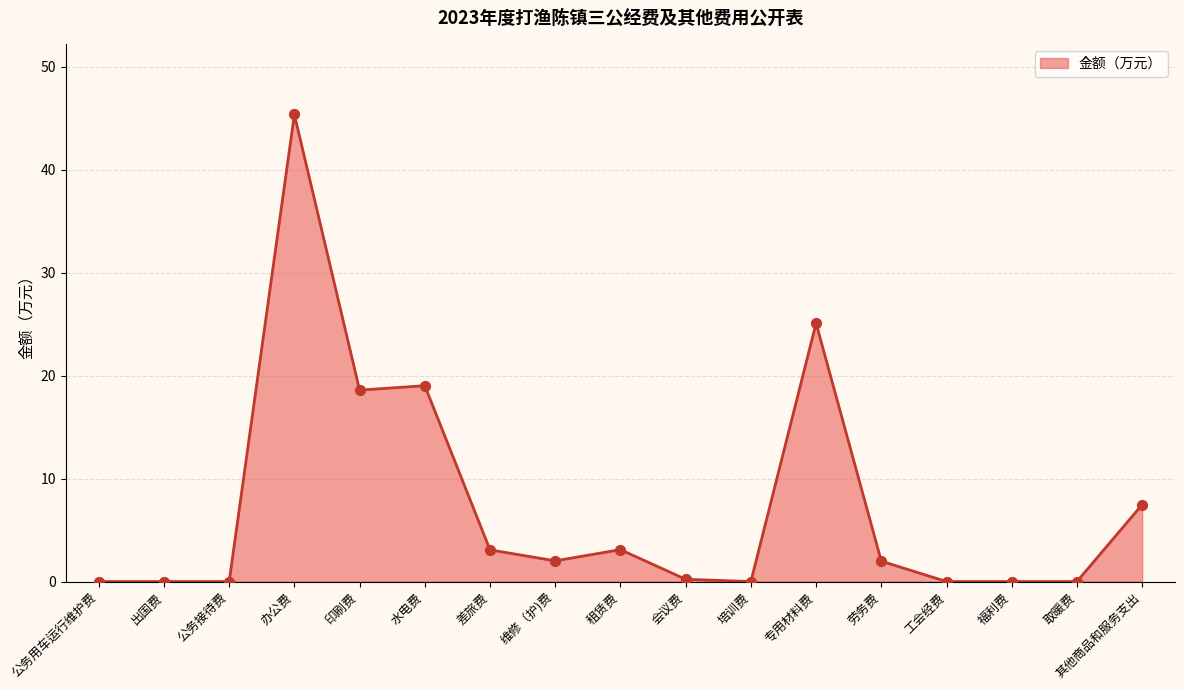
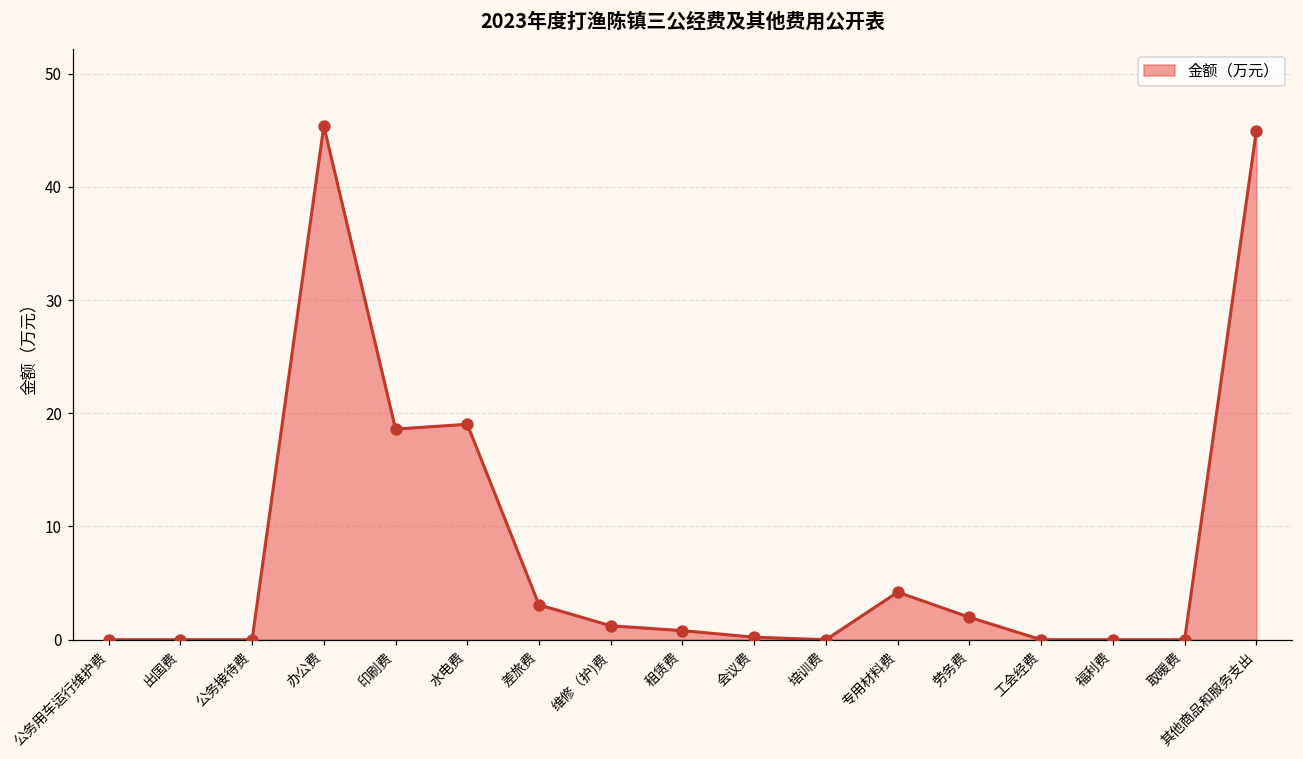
  {
    "公务用车运行维护费": 0.0,
    "出国费": 0.0,
    "公务接待费": 0.0,
    "办公费": 45.4,
    "印刷费": 18.6,
    "水电费": 19.0,
    "差旅费": 3.1,
-   "维修（护)费": 2.0,
-   "租赁费": 3.1,
+   "维修（护)费": 1.2,
+   "租赁费": 0.8,
    "会议费": 0.2,
    "培训费": 0.0,
-   "专用材料费": 25.1,
+   "专用材料费": 4.2,
    "劳务费": 2.0,
    "工会经费": 0.0,
    "福利费": 0.0,
    "取暖费": 0.0,
-   "其他商品和服务支出": 7.5
+   "其他商品和服务支出": 45.0
  }
